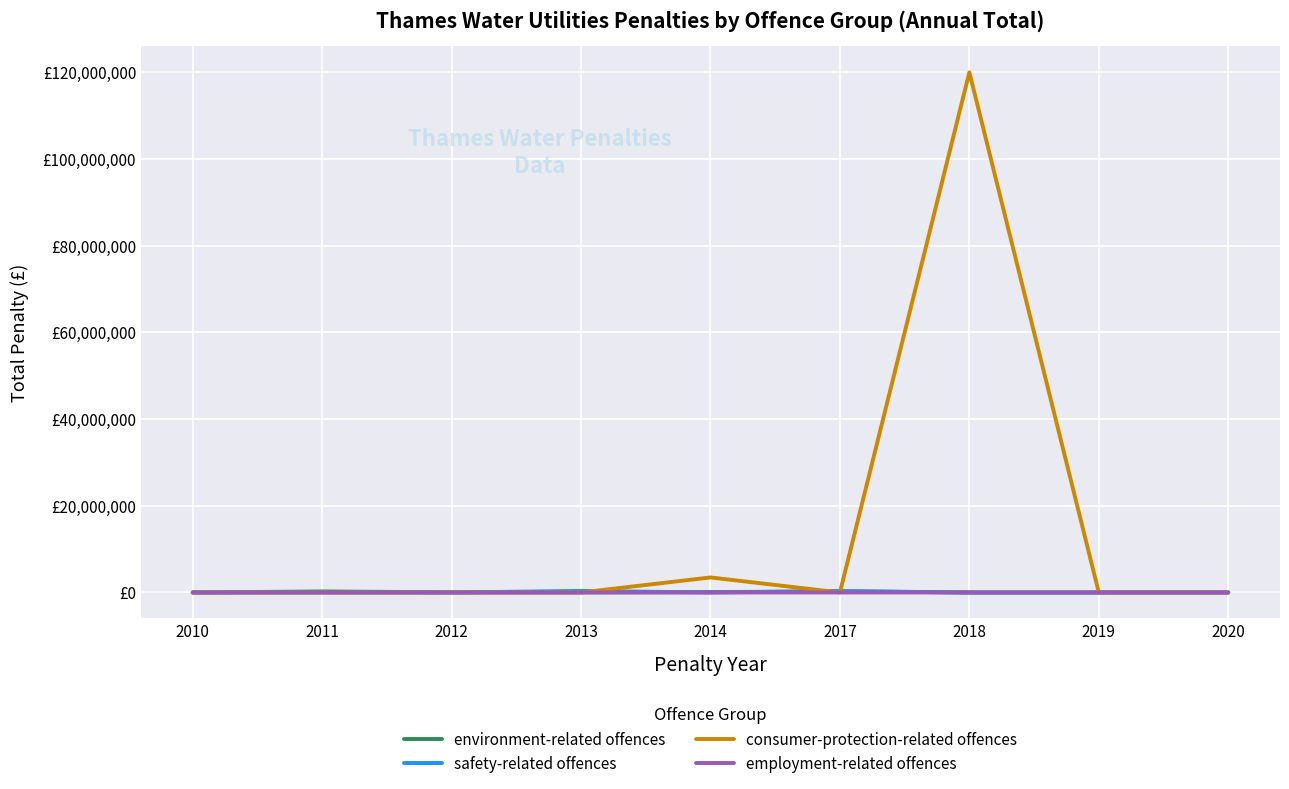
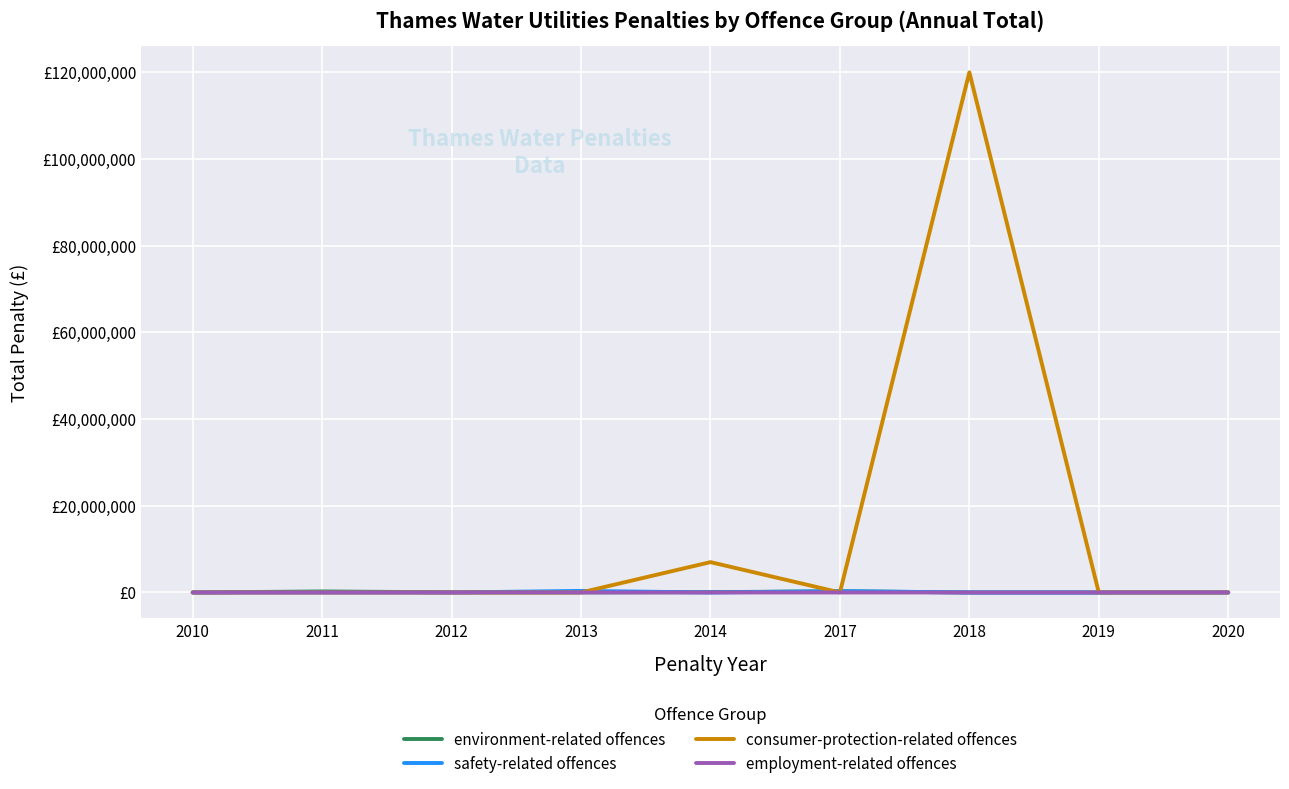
  {
    "consumer-protection-related offences": {
-     "2014": "£3,000,000",
+     "2014": "£7,000,000",
      "2018": "£120,000,000"
    }
  }
